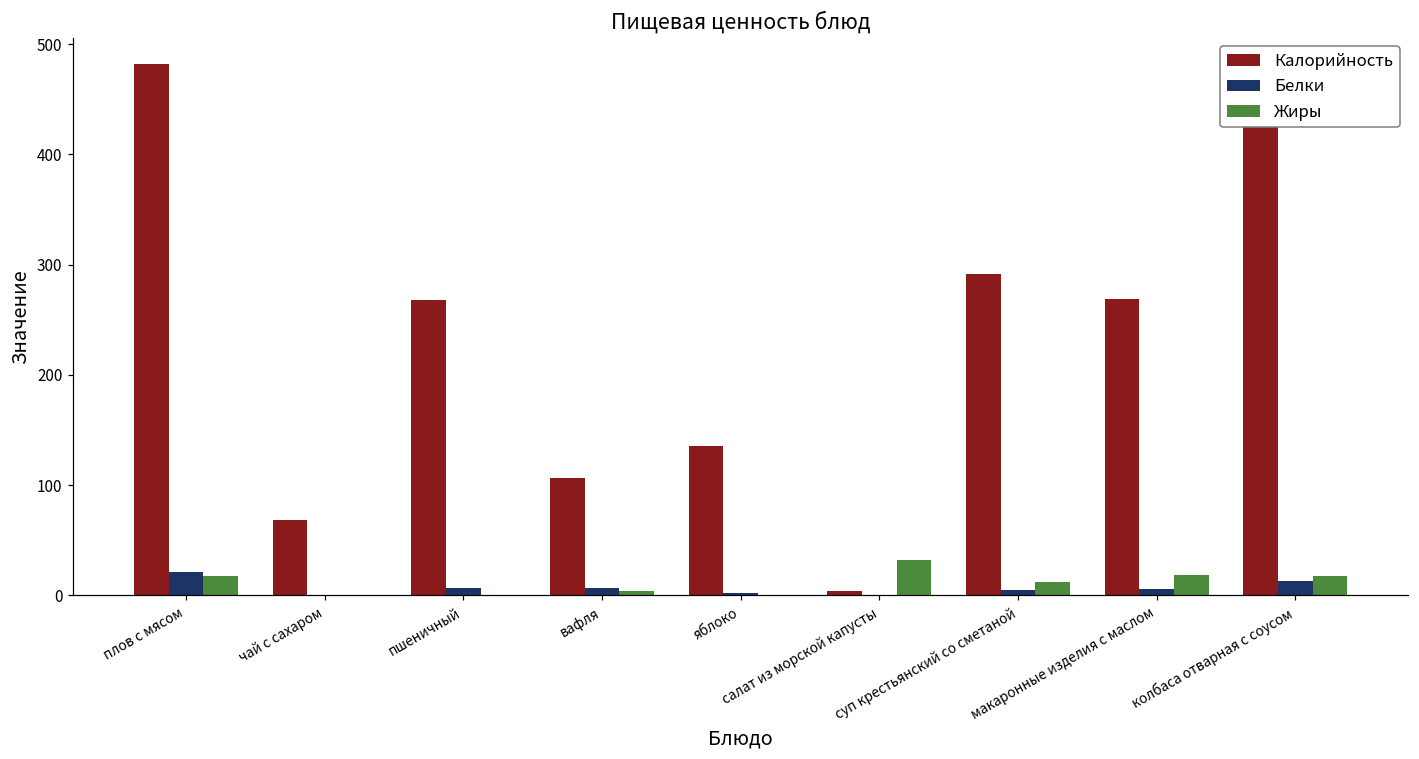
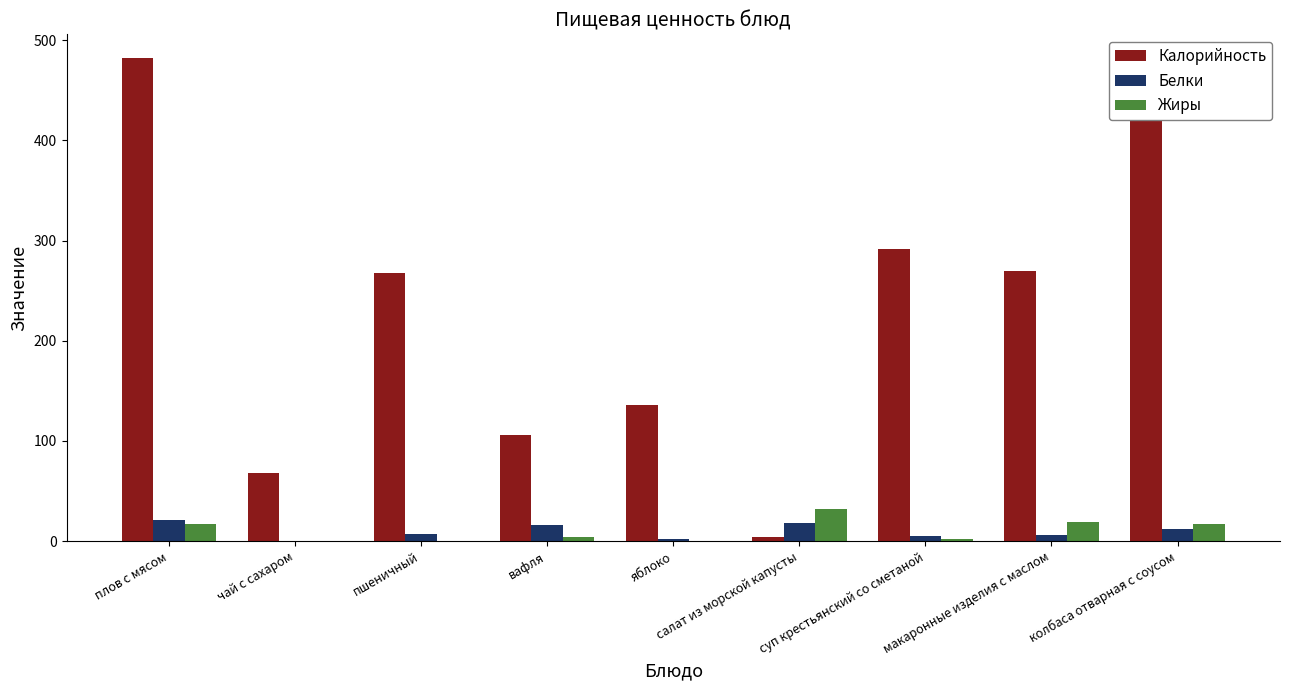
  {
    "Калорийность": {
      "плов с мясом": 482,
      "чай с сахаром": 68,
      "пшеничный": 268,
      "вафля": 106,
      "яблоко": 136,
      "салат из морской капусты": 4,
      "суп крестьянский со сметаной": 292,
      "макаронные изделия с маслом": 269
    },
    "Белки": {
      "плов с мясом": 21,
      "пшеничный": 7,
-     "вафля": 6,
-     "салат из морской капусты": 0,
+     "вафля": 16,
+     "салат из морской капусты": 18,
      "суп крестьянский со сметаной": 5,
      "макаронные изделия с маслом": 6,
      "колбаса отварная с соусом": 13
    },
    "Жиры": {
      "плов с мясом": 18,
      "чай с сахаром": 0,
      "вафля": 4,
      "яблоко": 0,
      "салат из морской капусты": 32,
-     "суп крестьянский со сметаной": 12,
+     "суп крестьянский со сметаной": 2,
      "макаронные изделия с маслом": 19,
      "колбаса отварная с соусом": 17
    }
  }
